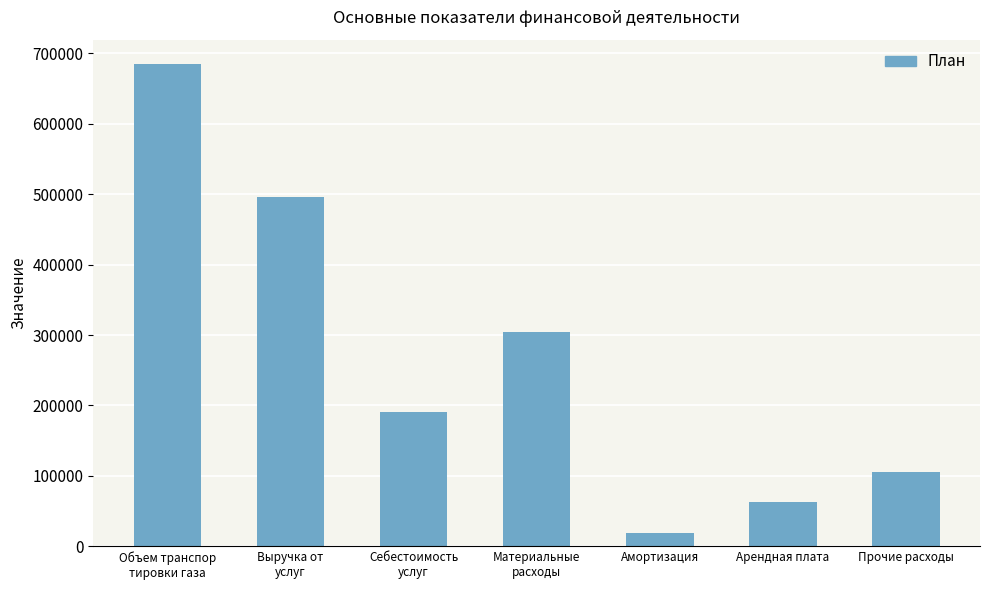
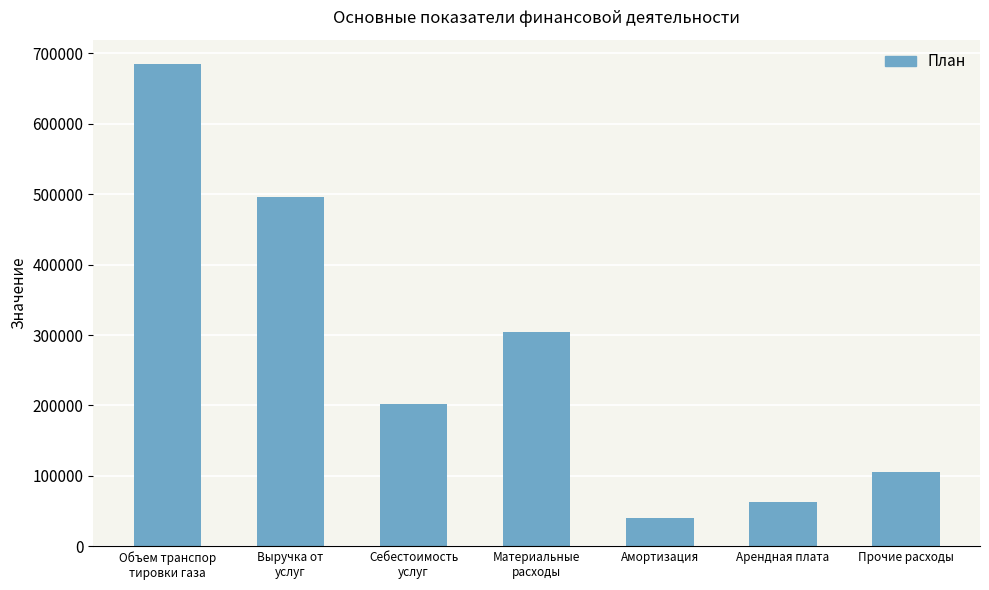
  {
    "Объем транспор тировки газа": 680000,
    "Выручка от услуг": 500000,
-   "Себестоимость услуг": 190000,
+   "Себестоимость услуг": 200000,
    "Материальные расходы": 300000,
-   "Амортизация": 20000,
+   "Амортизация": 40000,
    "Арендная плата": 60000,
    "Прочие расходы": 110000
  }
